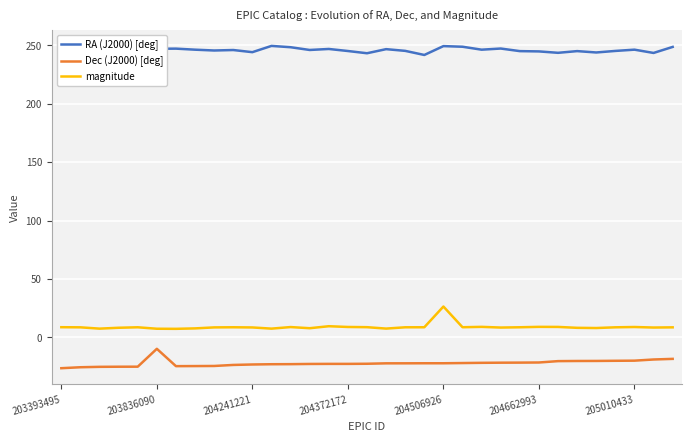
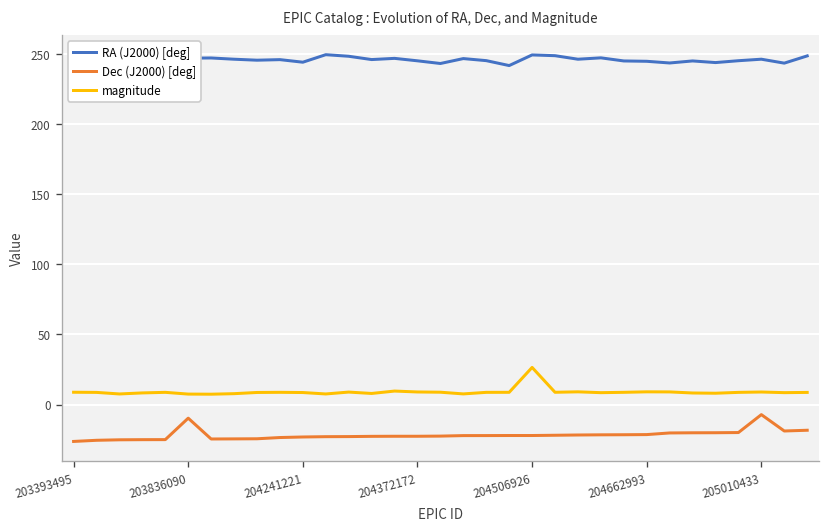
  {
    "RA (J2000) [deg]": {
      "204241221": 244,
      "204372172": 245,
      "204506926": 249,
      "204662993": 245,
      "205010433": 246
    },
    "Dec (J2000) [deg]": {
      "203393495": -26,
      "203836090": -10,
      "204241221": -23,
      "204372172": -23,
      "204506926": -22,
      "204662993": -21,
-     "205010433": -20
+     "205010433": -7
    },
    "magnitude": {
      "203393495": 9,
      "203836090": 7,
      "204241221": 9,
      "204372172": 9,
      "204506926": 27,
      "204662993": 9,
      "205010433": 9
    }
  }
